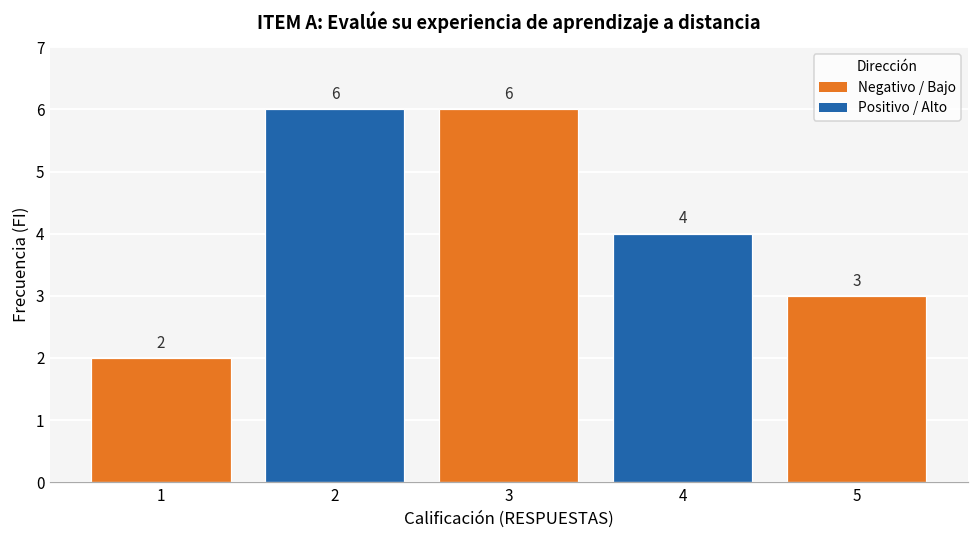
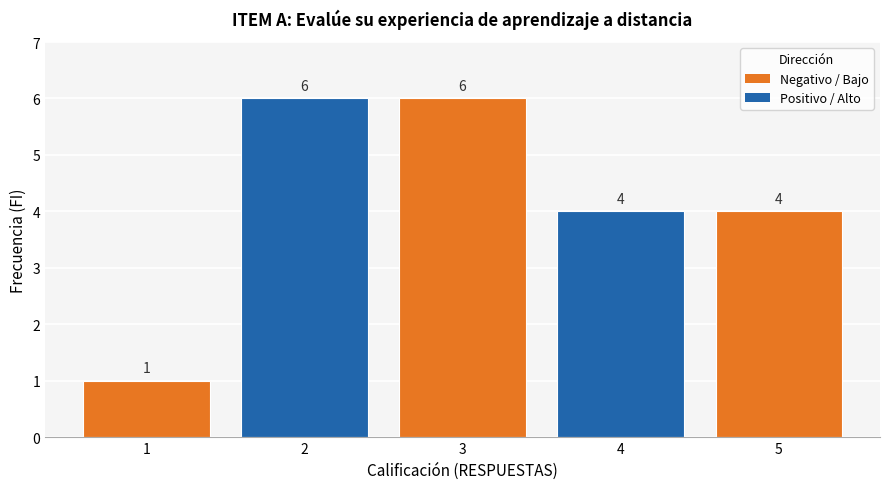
  {
-   "1": 2,
+   "1": 1,
    "2": 6,
    "3": 6,
    "4": 4,
-   "5": 3
+   "5": 4
  }
